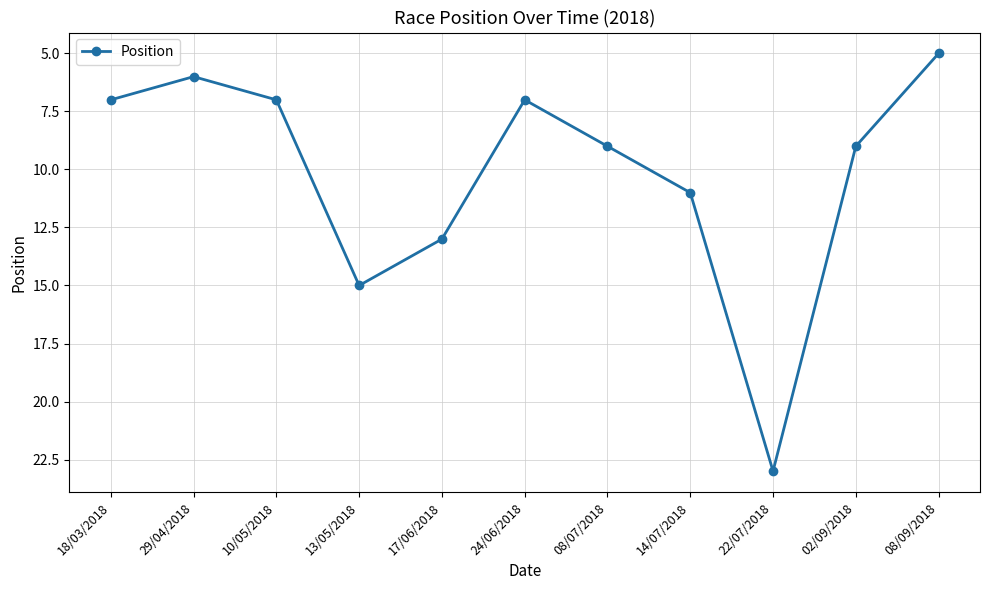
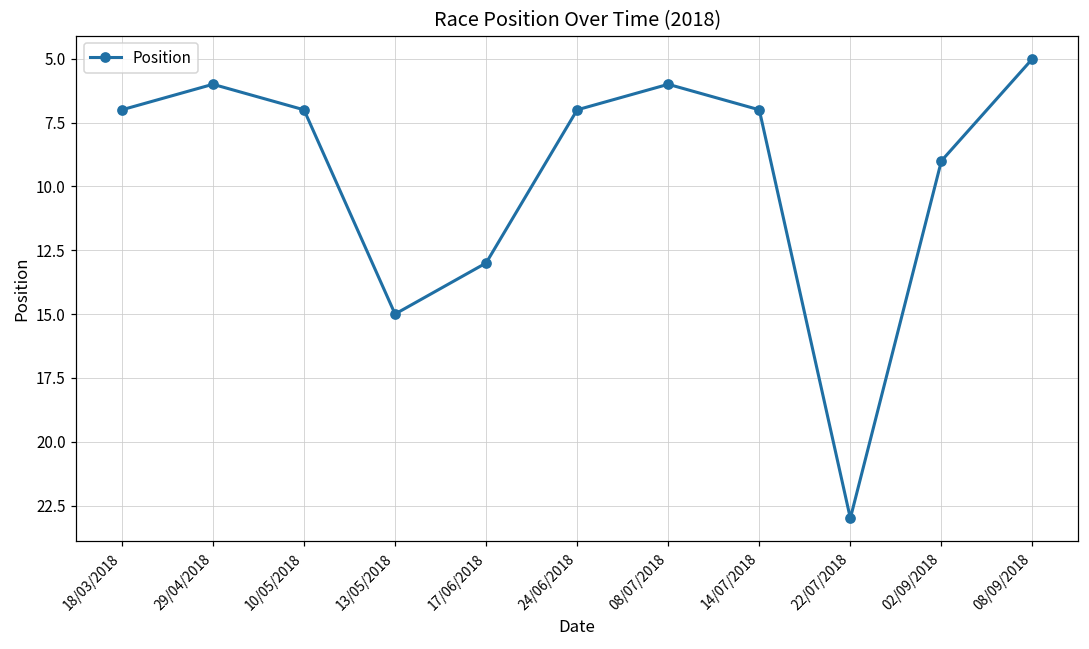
  {
    "18/03/2018": 7,
    "29/04/2018": 6,
    "10/05/2018": 7,
    "13/05/2018": 15,
    "17/06/2018": 13,
    "24/06/2018": 7,
-   "08/07/2018": 9,
-   "14/07/2018": 11,
+   "08/07/2018": 6,
+   "14/07/2018": 7,
    "22/07/2018": 23,
    "02/09/2018": 9,
    "08/09/2018": 5
  }
